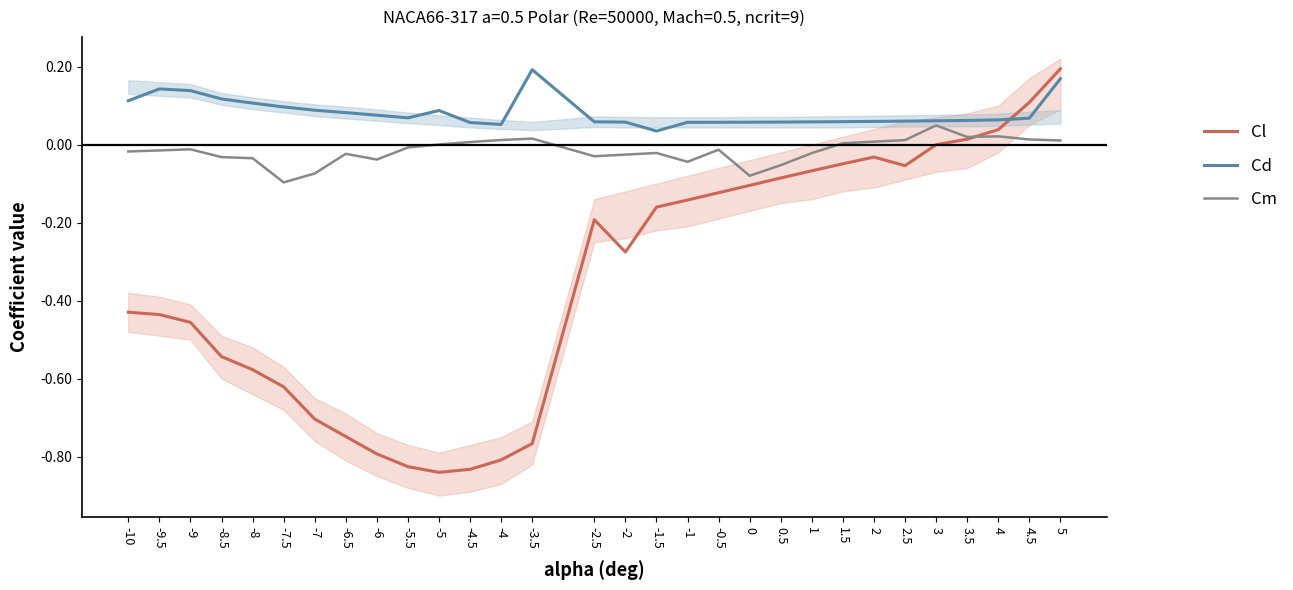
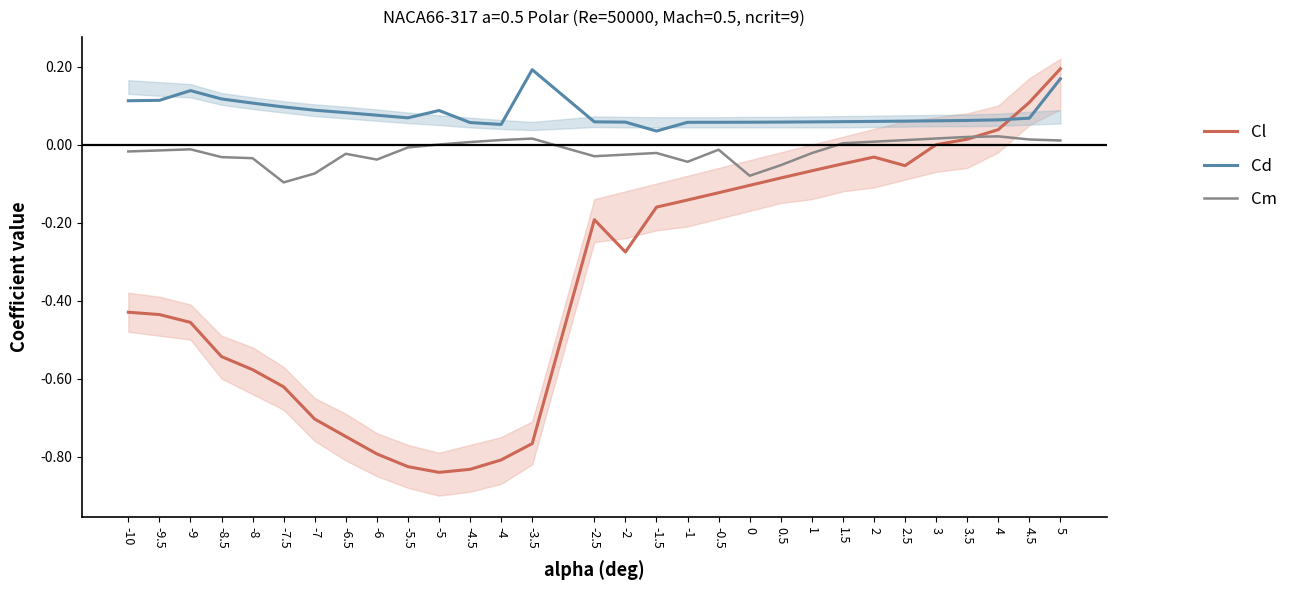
  {
    "Cl": {
      "-10": -0.43,
      "-9.5": -0.44,
      "-9": -0.46,
      "-8.5": -0.54,
      "-8": -0.58,
      "-7.5": -0.62,
      "-7": -0.70,
      "-6.5": -0.75,
      "-6": -0.79,
      "-5.5": -0.83,
      "-5": -0.84,
      "-4.5": -0.83,
      "-4": -0.81,
      "-3.5": -0.77,
      "-2.5": -0.19,
      "-2": -0.28,
      "-1.5": -0.16,
      "-1": -0.14,
      "-0.5": -0.12,
      "0": -0.10,
      "0.5": -0.09,
      "1": -0.07,
      "1.5": -0.05,
      "2": -0.03,
      "2.5": -0.05,
      "3": 0.00,
      "4": 0.04,
      "4.5": 0.11,
      "5": 0.19
    },
    "Cd": {
      "-10": 0.11,
-     "-9.5": 0.14,
+     "-9.5": 0.11,
      "-9": 0.14,
      "-8.5": 0.12,
      "-8": 0.11,
      "-7.5": 0.10,
      "-7": 0.09,
      "-6.5": 0.08,
      "-6": 0.08,
      "-5.5": 0.07,
      "-5": 0.09,
      "-4.5": 0.06,
      "-4": 0.05,
      "-3.5": 0.19,
      "-2.5": 0.06,
      "-2": 0.06,
      "-1.5": 0.03,
      "-1": 0.06,
      "-0.5": 0.06,
      "0": 0.06,
      "0.5": 0.06,
      "1": 0.06,
      "1.5": 0.06,
      "2": 0.06,
      "3": 0.06,
      "3.5": 0.06,
      "4": 0.06,
      "4.5": 0.07,
      "5": 0.17
    },
    "Cm": {
      "-10": -0.02,
      "-9.5": -0.02,
      "-9": -0.01,
      "-8.5": -0.03,
      "-8": -0.04,
      "-7.5": -0.10,
      "-7": -0.07,
      "-6.5": -0.02,
      "-6": -0.04,
      "-5.5": -0.01,
      "-5": 0.00,
      "-4.5": 0.01,
      "-4": 0.01,
      "-3.5": 0.02,
      "-2.5": -0.03,
      "-2": -0.03,
      "-1.5": -0.02,
      "-1": -0.04,
      "-0.5": -0.01,
      "0": -0.08,
      "0.5": -0.05,
      "1": -0.02,
      "1.5": 0.00,
      "2": 0.01,
      "2.5": 0.01,
-     "3": 0.05,
+     "3": 0.02,
      "4": 0.02,
      "4.5": 0.01,
      "5": 0.01
    }
  }
